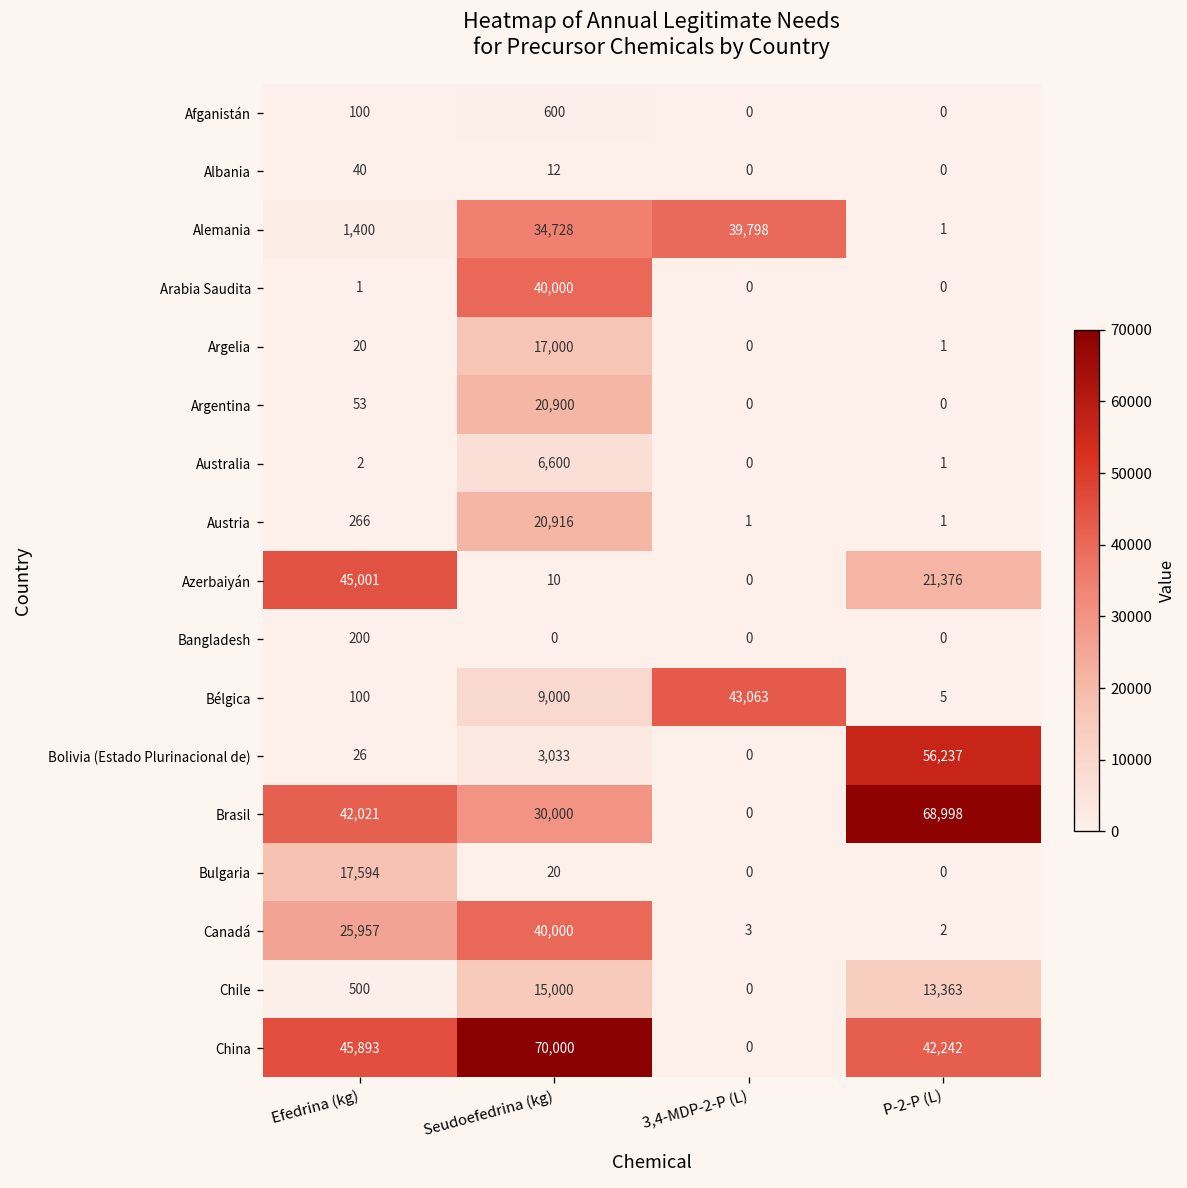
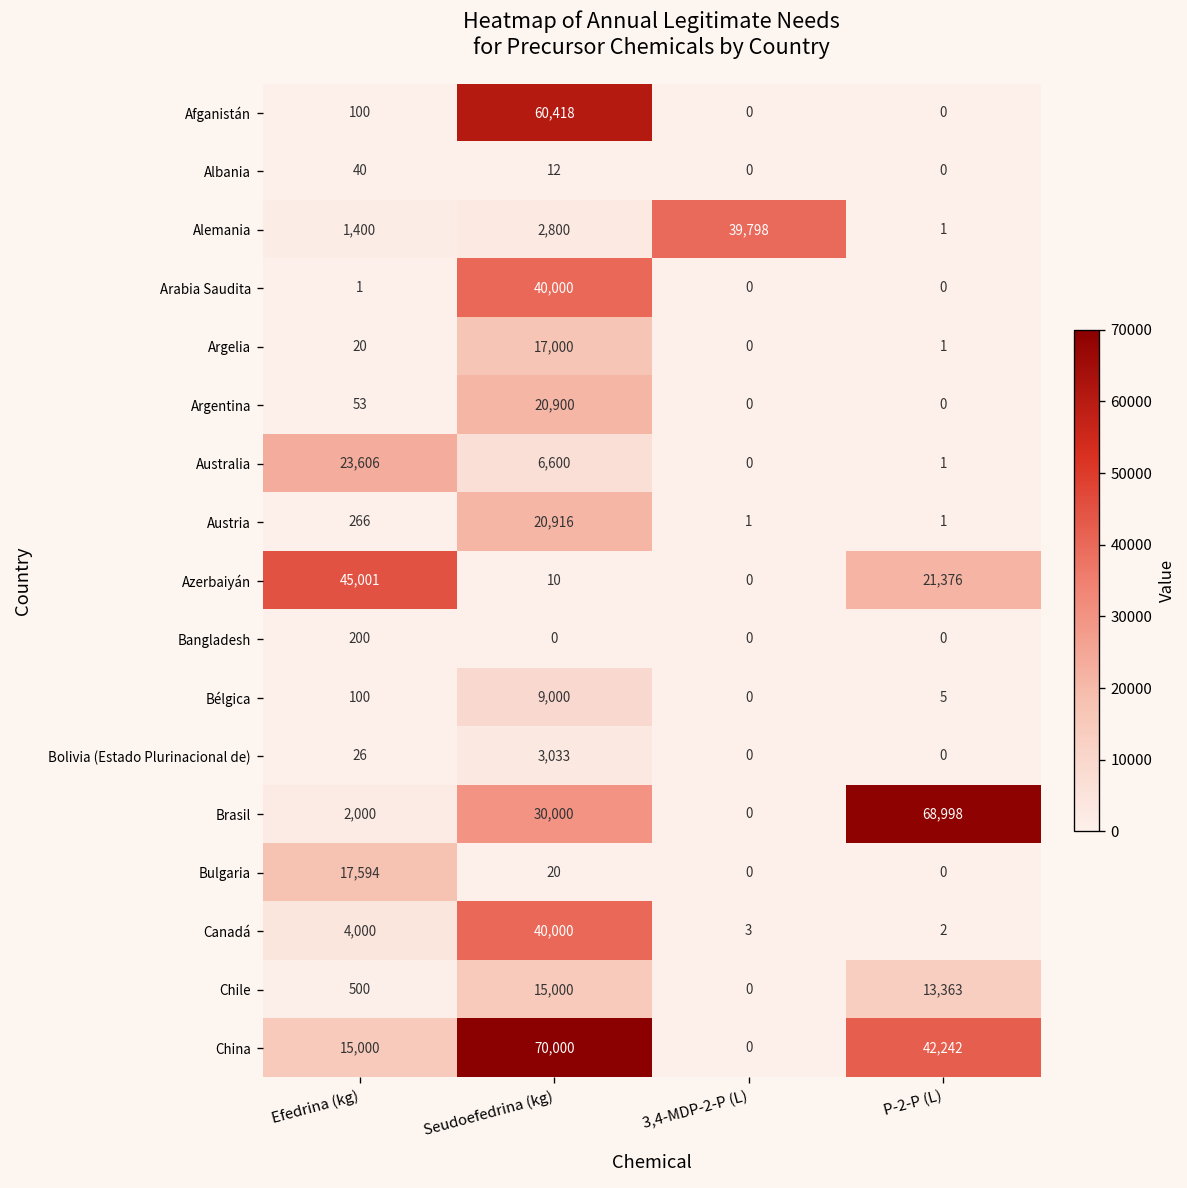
  {
    "Afganistán": {
      "Efedrina (kg)": "100",
-     "Seudoefedrina (kg)": "600",
+     "Seudoefedrina (kg)": "60,418",
      "3,4-MDP-2-P (L)": "0",
      "P-2-P (L)": "0"
    },
    "Albania": {
      "Efedrina (kg)": "40",
      "Seudoefedrina (kg)": "12",
      "3,4-MDP-2-P (L)": "0",
      "P-2-P (L)": "0"
    },
    "Alemania": {
      "Efedrina (kg)": "1,400",
-     "Seudoefedrina (kg)": "34,728",
+     "Seudoefedrina (kg)": "2,800",
      "3,4-MDP-2-P (L)": "39,798",
      "P-2-P (L)": "1"
    },
    "Arabia Saudita": {
      "Efedrina (kg)": "1",
      "Seudoefedrina (kg)": "40,000",
      "3,4-MDP-2-P (L)": "0",
      "P-2-P (L)": "0"
    },
    "Argelia": {
      "Efedrina (kg)": "20",
      "Seudoefedrina (kg)": "17,000",
      "3,4-MDP-2-P (L)": "0",
      "P-2-P (L)": "1"
    },
    "Argentina": {
      "Efedrina (kg)": "53",
      "Seudoefedrina (kg)": "20,900",
      "3,4-MDP-2-P (L)": "0",
      "P-2-P (L)": "0"
    },
    "Australia": {
-     "Efedrina (kg)": "2",
+     "Efedrina (kg)": "23,606",
      "Seudoefedrina (kg)": "6,600",
      "3,4-MDP-2-P (L)": "0",
      "P-2-P (L)": "1"
    },
    "Austria": {
      "Efedrina (kg)": "266",
      "Seudoefedrina (kg)": "20,916",
      "3,4-MDP-2-P (L)": "1",
      "P-2-P (L)": "1"
    },
    "Azerbaiyán": {
      "Efedrina (kg)": "45,001",
      "Seudoefedrina (kg)": "10",
      "3,4-MDP-2-P (L)": "0",
      "P-2-P (L)": "21,376"
    },
    "Bangladesh": {
      "Efedrina (kg)": "200",
      "Seudoefedrina (kg)": "0",
      "3,4-MDP-2-P (L)": "0",
      "P-2-P (L)": "0"
    },
    "Bélgica": {
      "Efedrina (kg)": "100",
      "Seudoefedrina (kg)": "9,000",
-     "3,4-MDP-2-P (L)": "43,063",
+     "3,4-MDP-2-P (L)": "0",
      "P-2-P (L)": "5"
    },
    "Bolivia (Estado Plurinacional de)": {
      "Efedrina (kg)": "26",
      "Seudoefedrina (kg)": "3,033",
      "3,4-MDP-2-P (L)": "0",
-     "P-2-P (L)": "56,237"
+     "P-2-P (L)": "0"
    },
    "Brasil": {
-     "Efedrina (kg)": "42,021",
+     "Efedrina (kg)": "2,000",
      "Seudoefedrina (kg)": "30,000",
      "3,4-MDP-2-P (L)": "0",
      "P-2-P (L)": "68,998"
    },
    "Bulgaria": {
      "Efedrina (kg)": "17,594",
      "Seudoefedrina (kg)": "20",
      "3,4-MDP-2-P (L)": "0",
      "P-2-P (L)": "0"
    },
    "Canadá": {
-     "Efedrina (kg)": "25,957",
+     "Efedrina (kg)": "4,000",
      "Seudoefedrina (kg)": "40,000",
      "3,4-MDP-2-P (L)": "3",
      "P-2-P (L)": "2"
    },
    "Chile": {
      "Efedrina (kg)": "500",
      "Seudoefedrina (kg)": "15,000",
      "3,4-MDP-2-P (L)": "0",
      "P-2-P (L)": "13,363"
    },
    "China": {
-     "Efedrina (kg)": "45,893",
+     "Efedrina (kg)": "15,000",
      "Seudoefedrina (kg)": "70,000",
      "3,4-MDP-2-P (L)": "0",
      "P-2-P (L)": "42,242"
    }
  }
